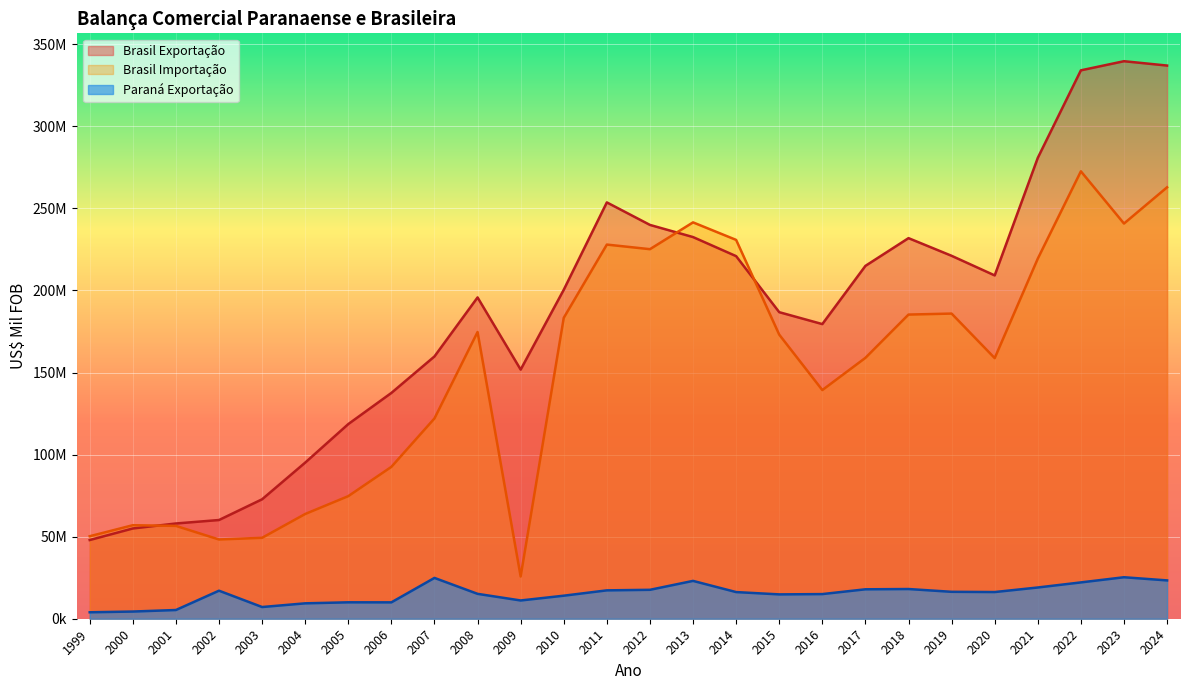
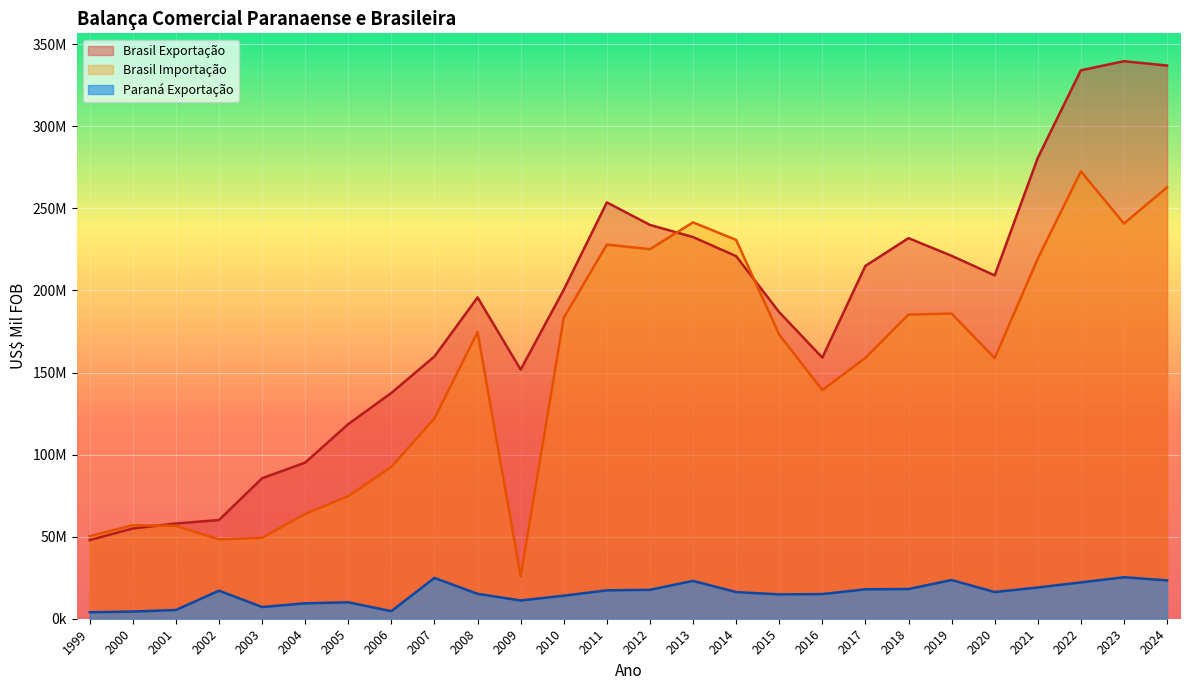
  {
    "Brasil Exportação": {
      "1999": 48000000,
      "2000": 55000000,
      "2002": 60000000,
-     "2003": 73000000,
+     "2003": 86000000,
      "2004": 95000000,
      "2005": 119000000,
      "2006": 138000000,
      "2007": 160000000,
      "2008": 196000000,
      "2009": 152000000,
      "2010": 200000000,
      "2011": 254000000,
      "2012": 240000000,
      "2013": 233000000,
      "2014": 221000000,
      "2015": 187000000,
-     "2016": 180000000,
+     "2016": 159000000,
      "2017": 215000000,
      "2018": 232000000,
      "2019": 221000000,
      "2020": 209000000,
      "2021": 281000000,
      "2022": 334000000,
      "2023": 340000000,
      "2024": 337000000
    },
    "Brasil Importação": {
      "1999": 50000000,
      "2000": 57000000,
      "2002": 48000000,
      "2003": 49000000,
      "2004": 64000000,
      "2005": 75000000,
      "2006": 93000000,
      "2007": 122000000,
      "2008": 175000000,
      "2009": 26000000,
      "2010": 183000000,
      "2011": 228000000,
      "2012": 225000000,
      "2013": 242000000,
      "2014": 231000000,
      "2015": 173000000,
      "2016": 139000000,
      "2017": 159000000,
      "2018": 185000000,
      "2019": 186000000,
      "2020": 159000000,
      "2021": 219000000,
      "2022": 273000000,
      "2023": 241000000,
      "2024": 263000000
    },
    "Paraná Exportação": {
      "1999": 4000000,
      "2000": 4000000,
      "2001": 5000000,
      "2002": 17000000,
      "2003": 7000000,
      "2004": 9000000,
      "2005": 10000000,
-     "2006": 10000000,
+     "2006": 5000000,
      "2007": 25000000,
      "2008": 15000000,
      "2009": 11000000,
      "2010": 14000000,
      "2011": 17000000,
      "2012": 18000000,
      "2013": 23000000,
      "2014": 16000000,
      "2015": 15000000,
      "2016": 15000000,
      "2017": 18000000,
      "2018": 18000000,
-     "2019": 16000000,
+     "2019": 24000000,
      "2020": 16000000,
      "2021": 19000000,
      "2022": 22000000,
      "2023": 25000000,
      "2024": 23000000
    }
  }
